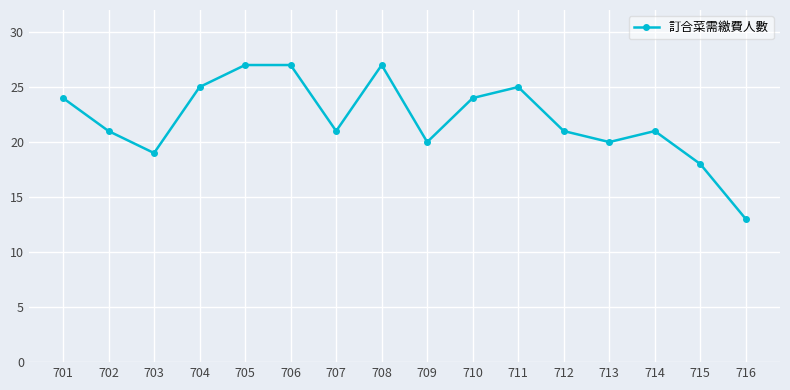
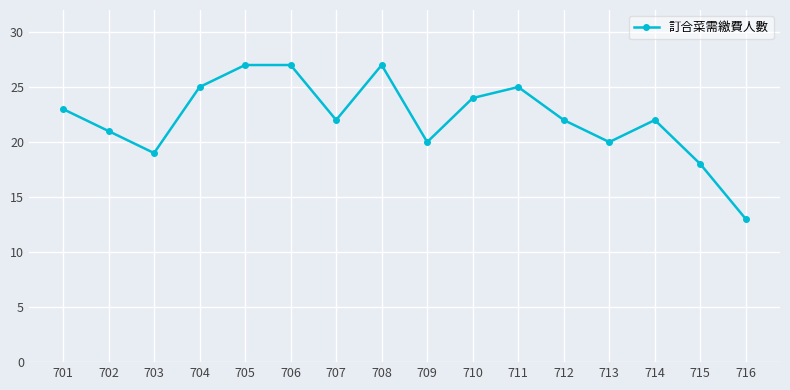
  {
-   "701": 24,
+   "701": 23,
    "702": 21,
    "703": 19,
    "704": 25,
    "705": 27,
    "706": 27,
-   "707": 21,
+   "707": 22,
    "708": 27,
    "709": 20,
    "710": 24,
    "711": 25,
-   "712": 21,
+   "712": 22,
    "713": 20,
-   "714": 21,
+   "714": 22,
    "715": 18,
    "716": 13
  }
